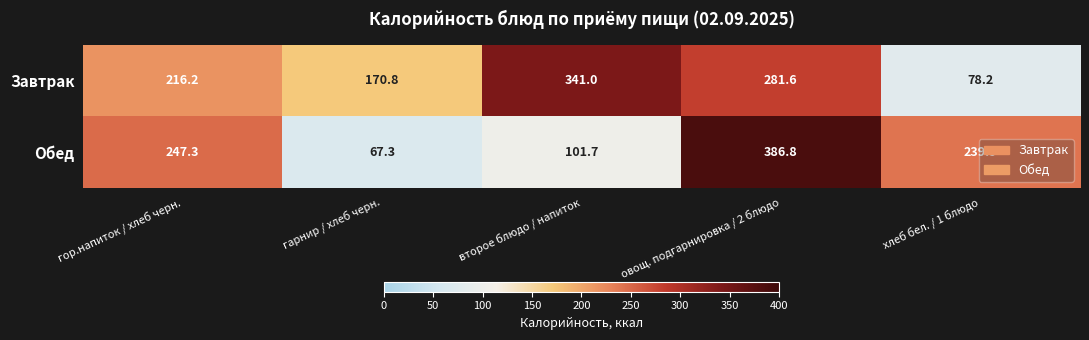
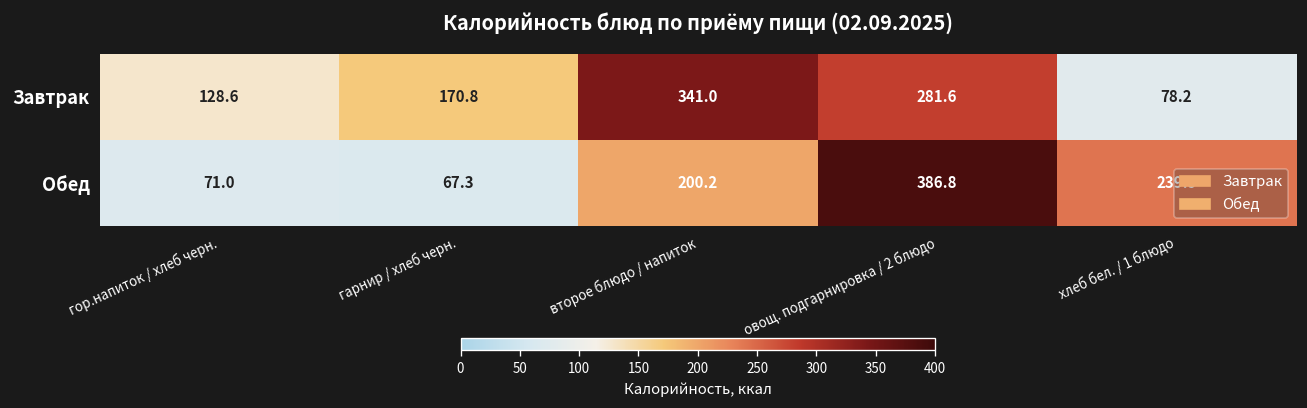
  {
    "Завтрак": {
-     "гор.напиток / хлеб черн.": 216.2,
+     "гор.напиток / хлеб черн.": 128.6,
      "гарнир / хлеб черн.": 170.8,
      "второе блюдо / напиток": 341.0,
      "овощ. подгарнировка / 2 блюдо": 281.6,
      "хлеб бел. / 1 блюдо": 78.2
    },
    "Обед": {
-     "гор.напиток / хлеб черн.": 247.3,
+     "гор.напиток / хлеб черн.": 71.0,
      "гарнир / хлеб черн.": 67.3,
-     "второе блюдо / напиток": 101.7,
+     "второе блюдо / напиток": 200.2,
      "овощ. подгарнировка / 2 блюдо": 386.8
    }
  }
